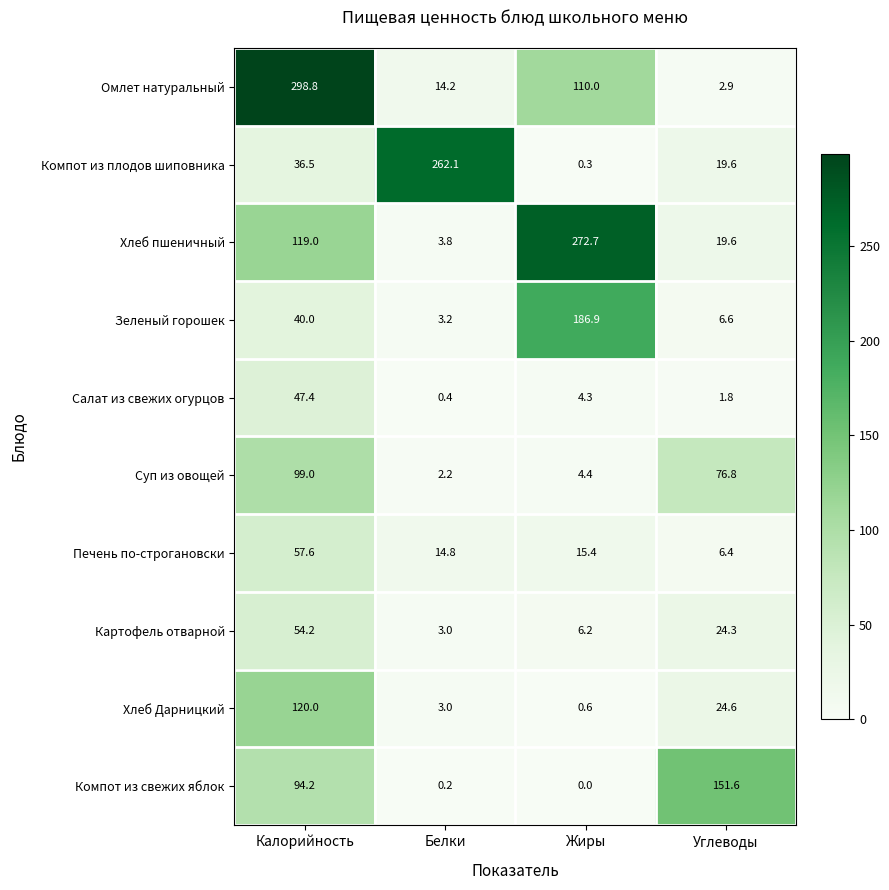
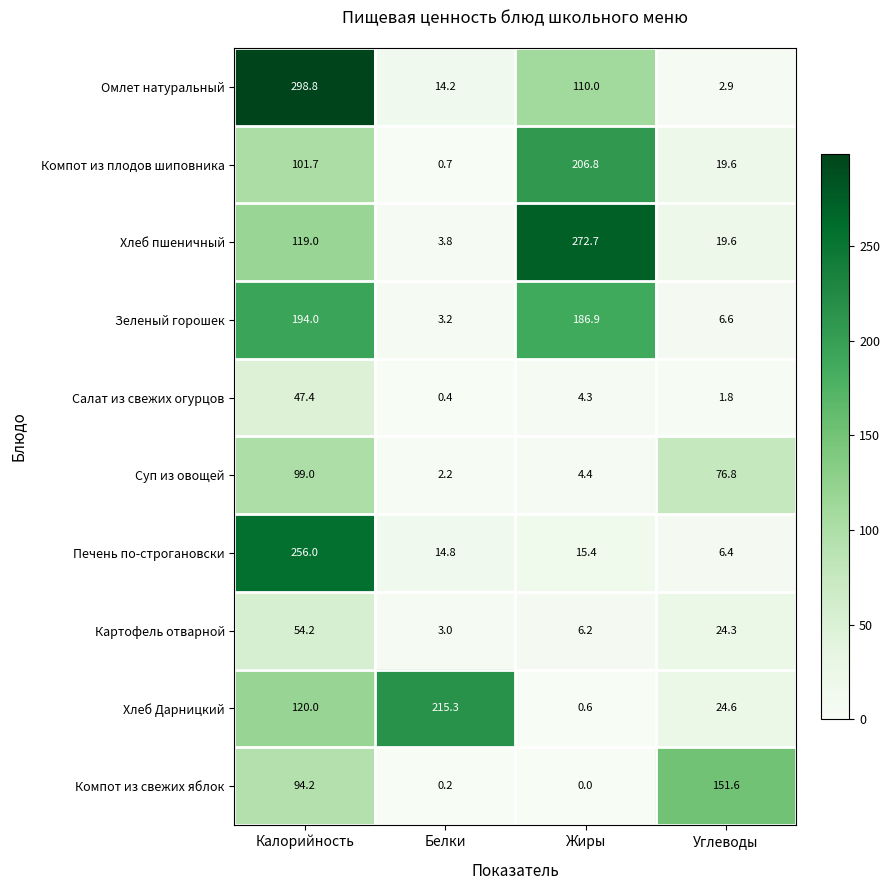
  {
    "Омлет натуральный": {
      "Калорийность": 298.8,
      "Белки": 14.2,
      "Жиры": 110.0,
      "Углеводы": 2.9
    },
    "Компот из плодов шиповника": {
-     "Калорийность": 36.5,
-     "Белки": 262.1,
-     "Жиры": 0.3,
+     "Калорийность": 101.7,
+     "Белки": 0.7,
+     "Жиры": 206.8,
      "Углеводы": 19.6
    },
    "Хлеб пшеничный": {
      "Калорийность": 119.0,
      "Белки": 3.8,
      "Жиры": 272.7,
      "Углеводы": 19.6
    },
    "Зеленый горошек": {
-     "Калорийность": 40.0,
+     "Калорийность": 194.0,
      "Белки": 3.2,
      "Жиры": 186.9,
      "Углеводы": 6.6
    },
    "Салат из свежих огурцов": {
      "Калорийность": 47.4,
      "Белки": 0.4,
      "Жиры": 4.3,
      "Углеводы": 1.8
    },
    "Суп из овощей": {
      "Калорийность": 99.0,
      "Белки": 2.2,
      "Жиры": 4.4,
      "Углеводы": 76.8
    },
    "Печень по-строгановски": {
-     "Калорийность": 57.6,
+     "Калорийность": 256.0,
      "Белки": 14.8,
      "Жиры": 15.4,
      "Углеводы": 6.4
    },
    "Картофель отварной": {
      "Калорийность": 54.2,
      "Белки": 3.0,
      "Жиры": 6.2,
      "Углеводы": 24.3
    },
    "Хлеб Дарницкий": {
      "Калорийность": 120.0,
-     "Белки": 3.0,
+     "Белки": 215.3,
      "Жиры": 0.6,
      "Углеводы": 24.6
    },
    "Компот из свежих яблок": {
      "Калорийность": 94.2,
      "Белки": 0.2,
      "Жиры": 0.0,
      "Углеводы": 151.6
    }
  }
